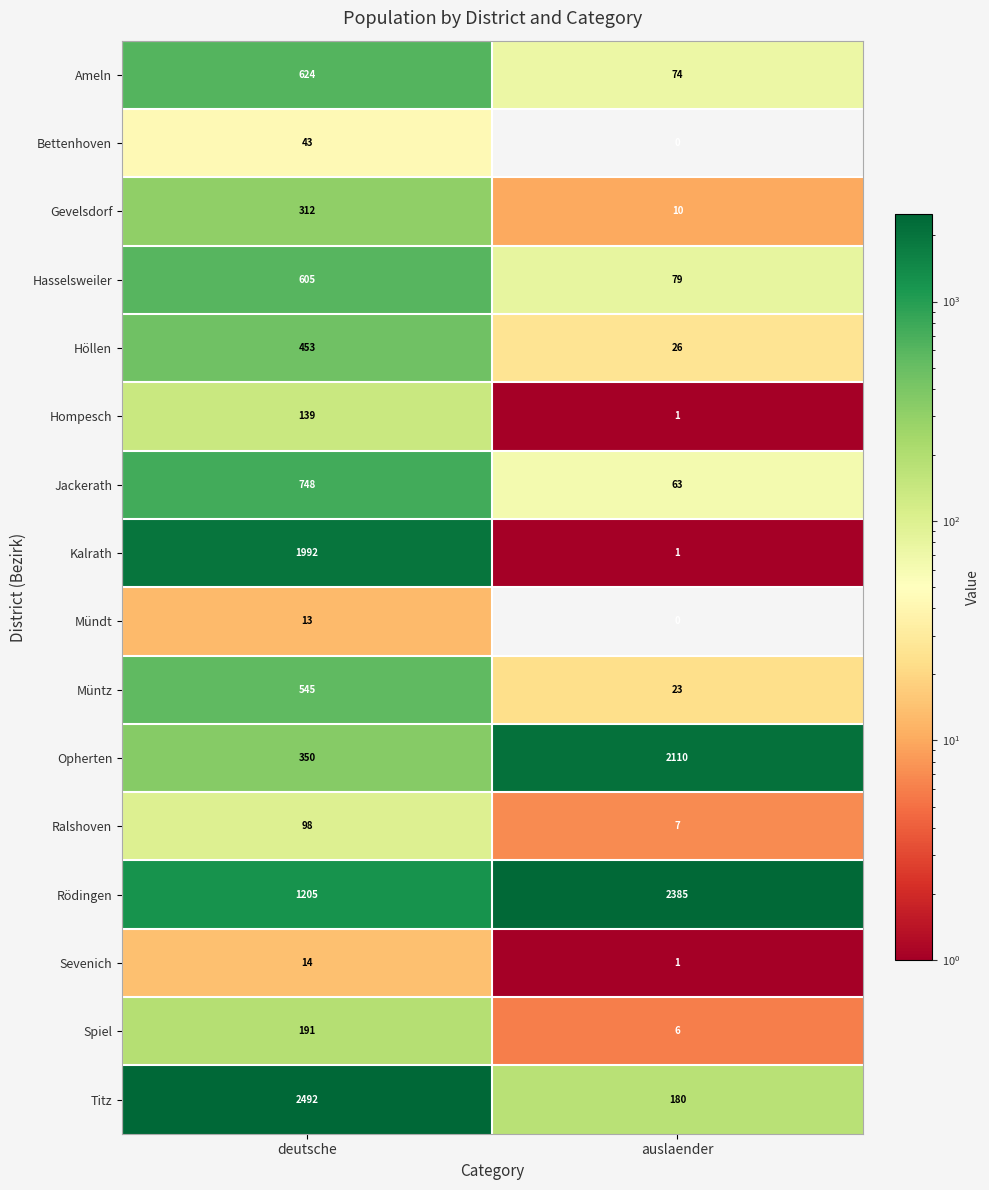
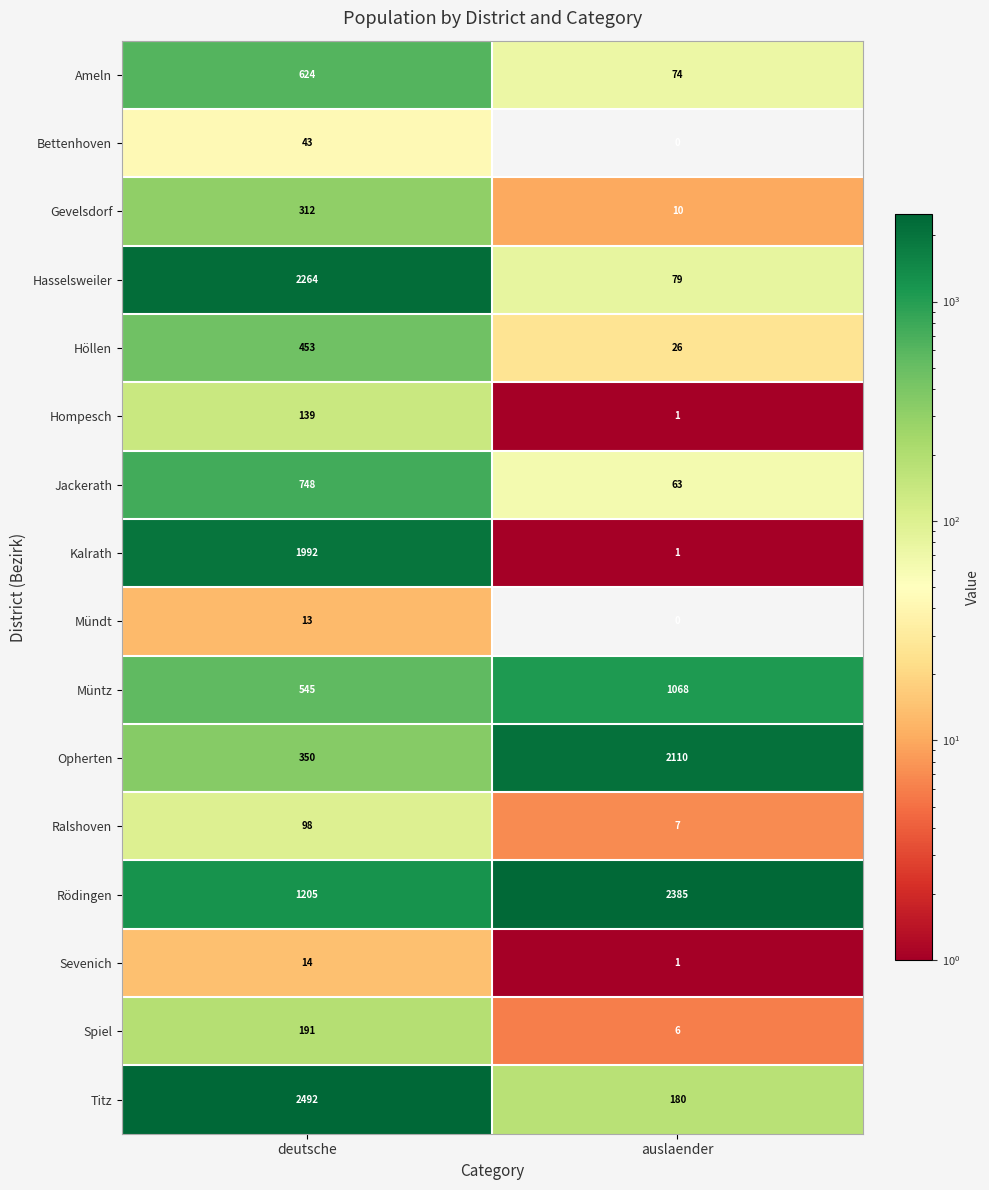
  {
    "Ameln": {
      "deutsche": 624,
      "auslaender": 74
    },
    "Bettenhoven": {
      "deutsche": 43
    },
    "Gevelsdorf": {
      "deutsche": 312,
      "auslaender": 10
    },
    "Hasselsweiler": {
-     "deutsche": 605,
+     "deutsche": 2264,
      "auslaender": 79
    },
    "Höllen": {
      "deutsche": 453,
      "auslaender": 26
    },
    "Hompesch": {
      "deutsche": 139,
      "auslaender": 1
    },
    "Jackerath": {
      "deutsche": 748,
      "auslaender": 63
    },
    "Kalrath": {
      "deutsche": 1992,
      "auslaender": 1
    },
    "Mündt": {
      "deutsche": 13
    },
    "Müntz": {
      "deutsche": 545,
-     "auslaender": 23
+     "auslaender": 1068
    },
    "Opherten": {
      "deutsche": 350,
      "auslaender": 2110
    },
    "Ralshoven": {
      "deutsche": 98,
      "auslaender": 7
    },
    "Rödingen": {
      "deutsche": 1205,
      "auslaender": 2385
    },
    "Sevenich": {
      "deutsche": 14,
      "auslaender": 1
    },
    "Spiel": {
      "deutsche": 191,
      "auslaender": 6
    },
    "Titz": {
      "deutsche": 2492,
      "auslaender": 180
    }
  }
